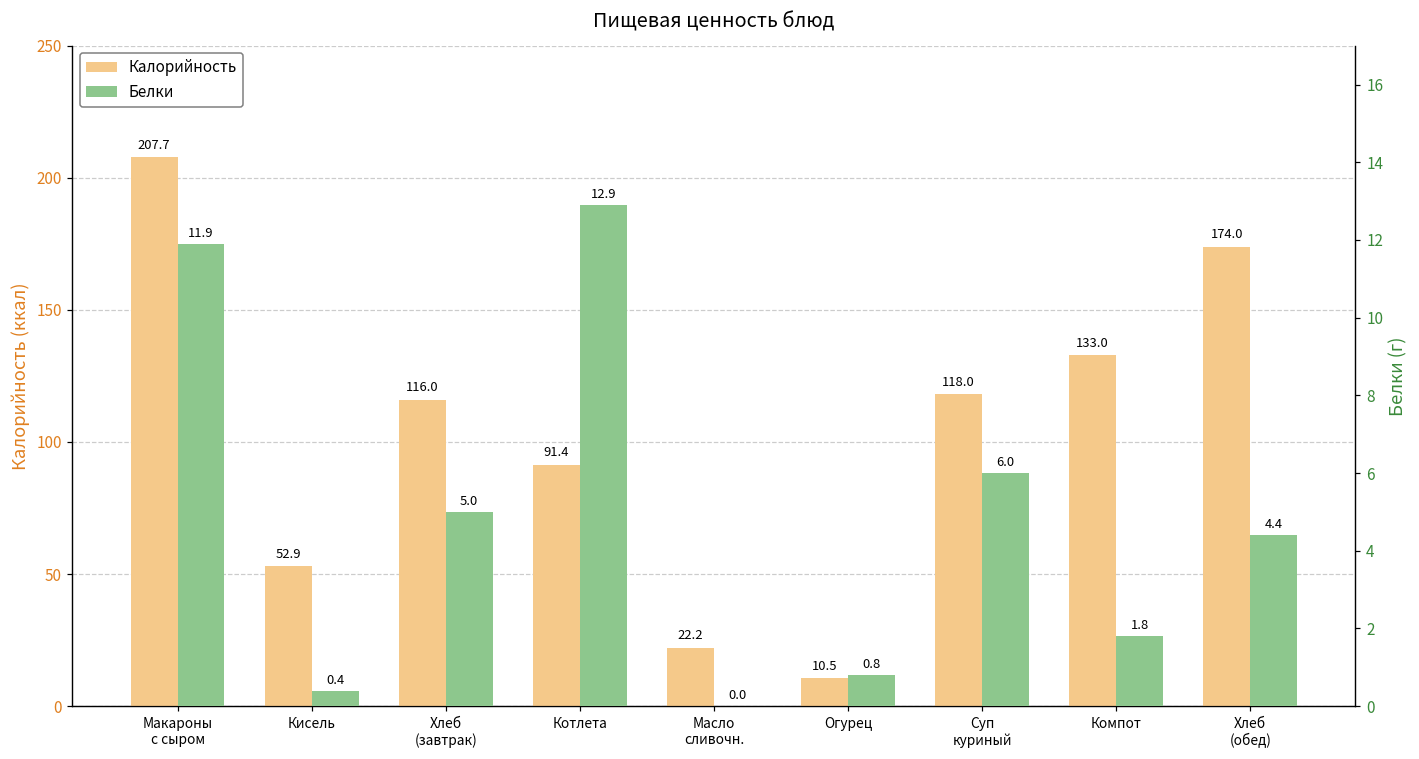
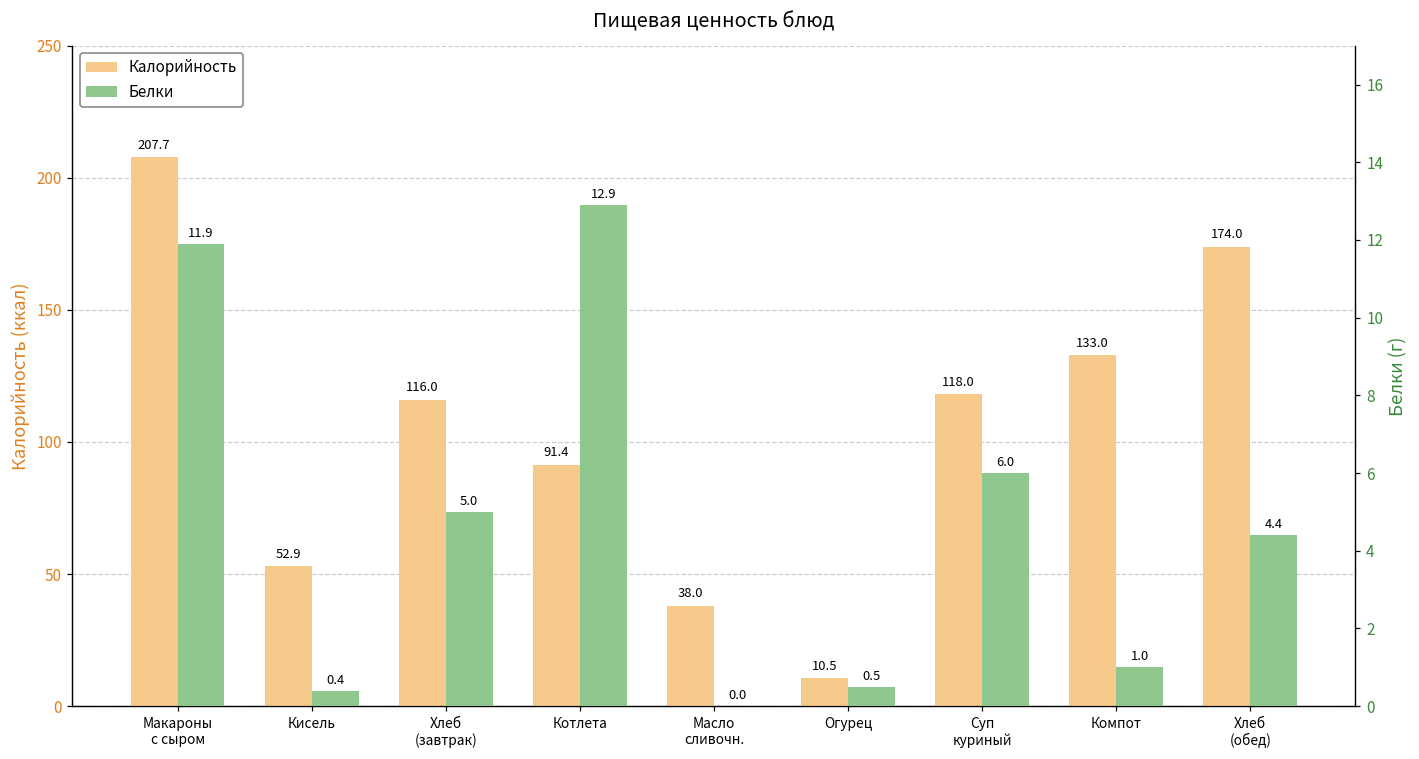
  {
    "Калорийность": {
      "Макароны с сыром": 207.7,
      "Кисель": 52.9,
      "Хлеб (завтрак)": 116.0,
      "Котлета": 91.4,
-     "Масло сливочн.": 22.2,
+     "Масло сливочн.": 38.0,
      "Огурец": 10.5,
      "Суп куриный": 118.0,
      "Компот": 133.0,
      "Хлеб (обед)": 174.0
    },
    "Белки": {
      "Макароны с сыром": 11.9,
      "Кисель": 0.4,
      "Хлеб (завтрак)": 5.0,
      "Котлета": 12.9,
      "Масло сливочн.": 0.0,
-     "Огурец": 0.8,
+     "Огурец": 0.5,
      "Суп куриный": 6.0,
-     "Компот": 1.8,
+     "Компот": 1.0,
      "Хлеб (обед)": 4.4
    }
  }
